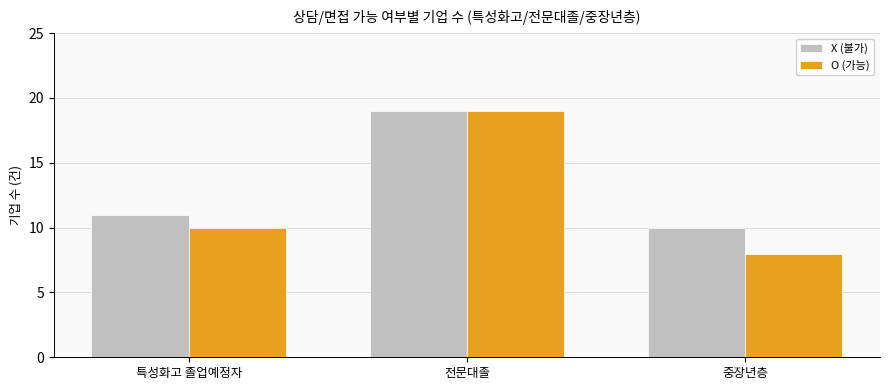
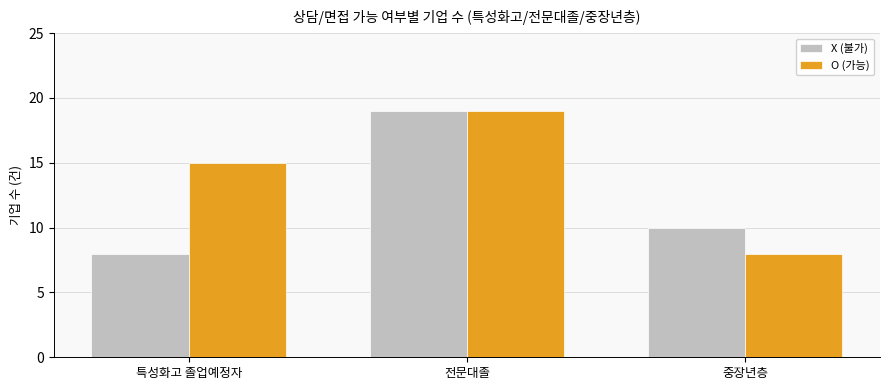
  {
    "X (불가)": {
-     "특성화고 졸업예정자": 11,
+     "특성화고 졸업예정자": 8,
      "전문대졸": 19,
      "중장년층": 10
    },
    "O (가능)": {
-     "특성화고 졸업예정자": 10,
+     "특성화고 졸업예정자": 15,
      "전문대졸": 19,
      "중장년층": 8
    }
  }
